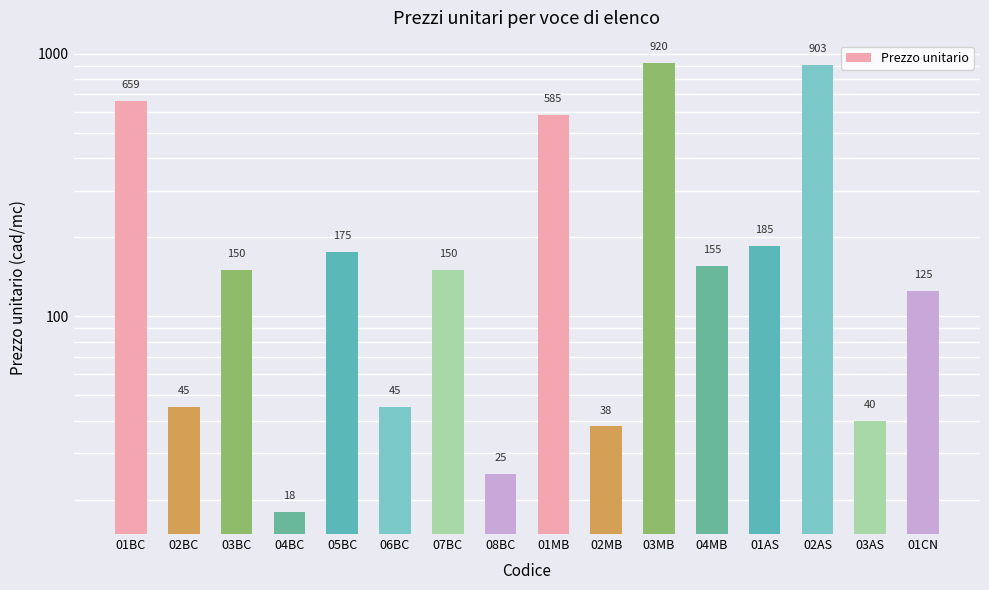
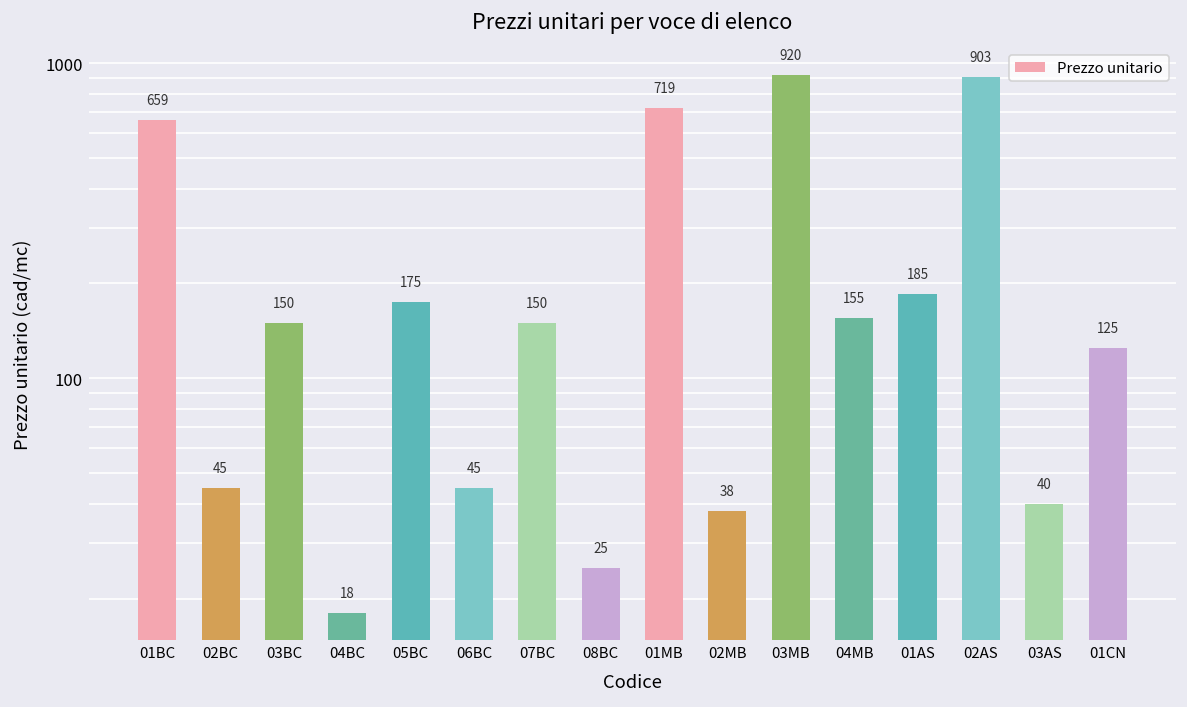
  {
    "01BC": 659,
    "02BC": 45,
    "03BC": 150,
    "04BC": 18,
    "05BC": 175,
    "06BC": 45,
    "07BC": 150,
    "08BC": 25,
-   "01MB": 585,
+   "01MB": 719,
    "02MB": 38,
    "03MB": 920,
    "04MB": 155,
    "01AS": 185,
    "02AS": 903,
    "03AS": 40,
    "01CN": 125
  }
